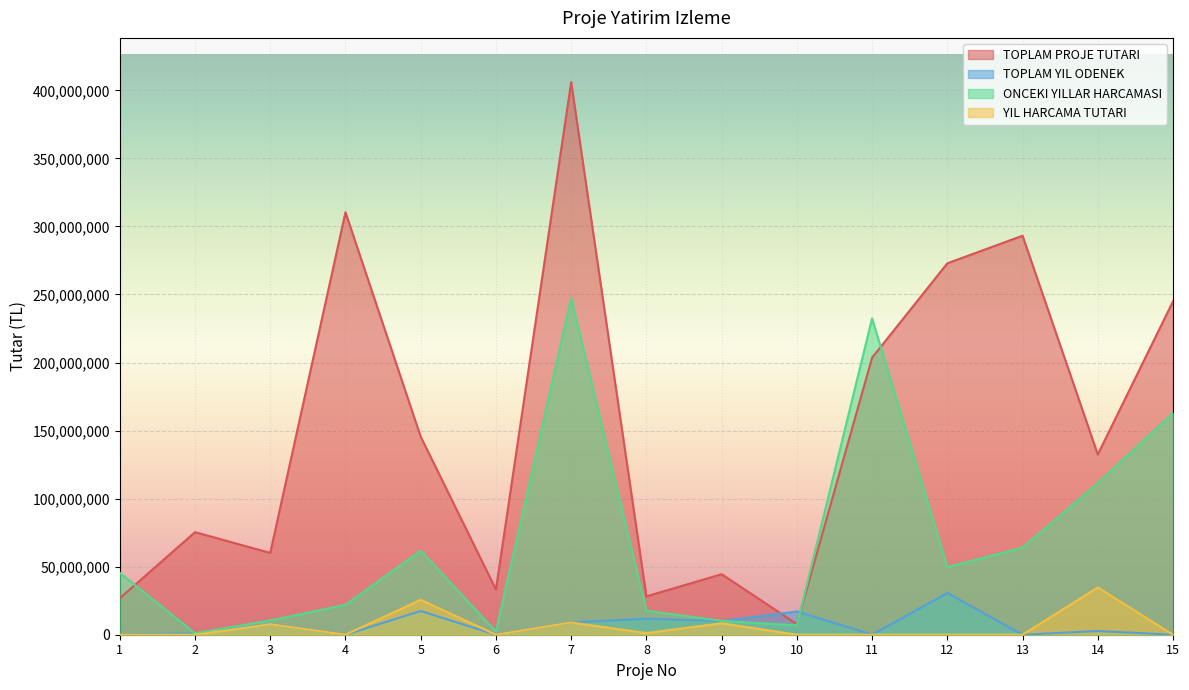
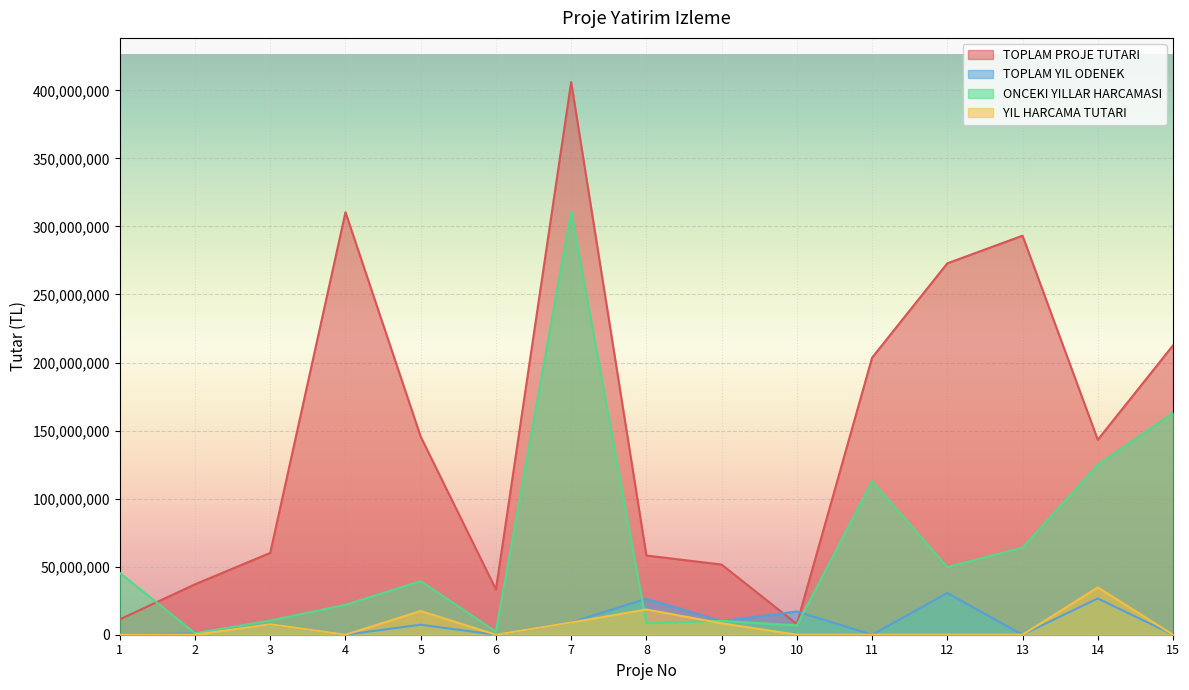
  {
    "TOPLAM PROJE TUTARI": {
-     "1": "27,000,000",
-     "2": "75,000,000",
+     "1": "11,000,000",
+     "2": "37,000,000",
      "3": "60,000,000",
      "4": "310,000,000",
      "5": "145,000,000",
      "6": "33,000,000",
      "7": "406,000,000",
-     "8": "28,000,000",
-     "9": "44,000,000",
+     "8": "58,000,000",
+     "9": "52,000,000",
      "11": "204,000,000",
      "12": "273,000,000",
      "13": "293,000,000",
-     "14": "132,000,000",
-     "15": "245,000,000"
+     "14": "143,000,000",
+     "15": "213,000,000"
    },
    "TOPLAM YIL ODENEK": {
-     "5": "17,000,000",
-     "8": "12,000,000",
+     "5": "7,000,000",
+     "8": "26,000,000",
      "10": "17,000,000",
      "12": "31,000,000",
-     "14": "3,000,000"
+     "14": "27,000,000"
    },
    "ONCEKI YILLAR HARCAMASI": {
      "1": "45,000,000",
      "3": "10,000,000",
      "4": "22,000,000",
-     "5": "62,000,000",
+     "5": "39,000,000",
      "6": "2,000,000",
-     "7": "247,000,000",
-     "8": "18,000,000",
-     "11": "232,000,000",
+     "7": "311,000,000",
+     "8": "8,000,000",
+     "11": "113,000,000",
      "12": "50,000,000",
      "13": "64,000,000",
-     "14": "111,000,000",
+     "14": "125,000,000",
      "15": "163,000,000"
    },
    "YIL HARCAMA TUTARI": {
-     "5": "26,000,000",
-     "8": "1,000,000",
+     "5": "17,000,000",
+     "8": "19,000,000",
      "10": "0",
      "12": "0",
      "14": "35,000,000"
    }
  }
